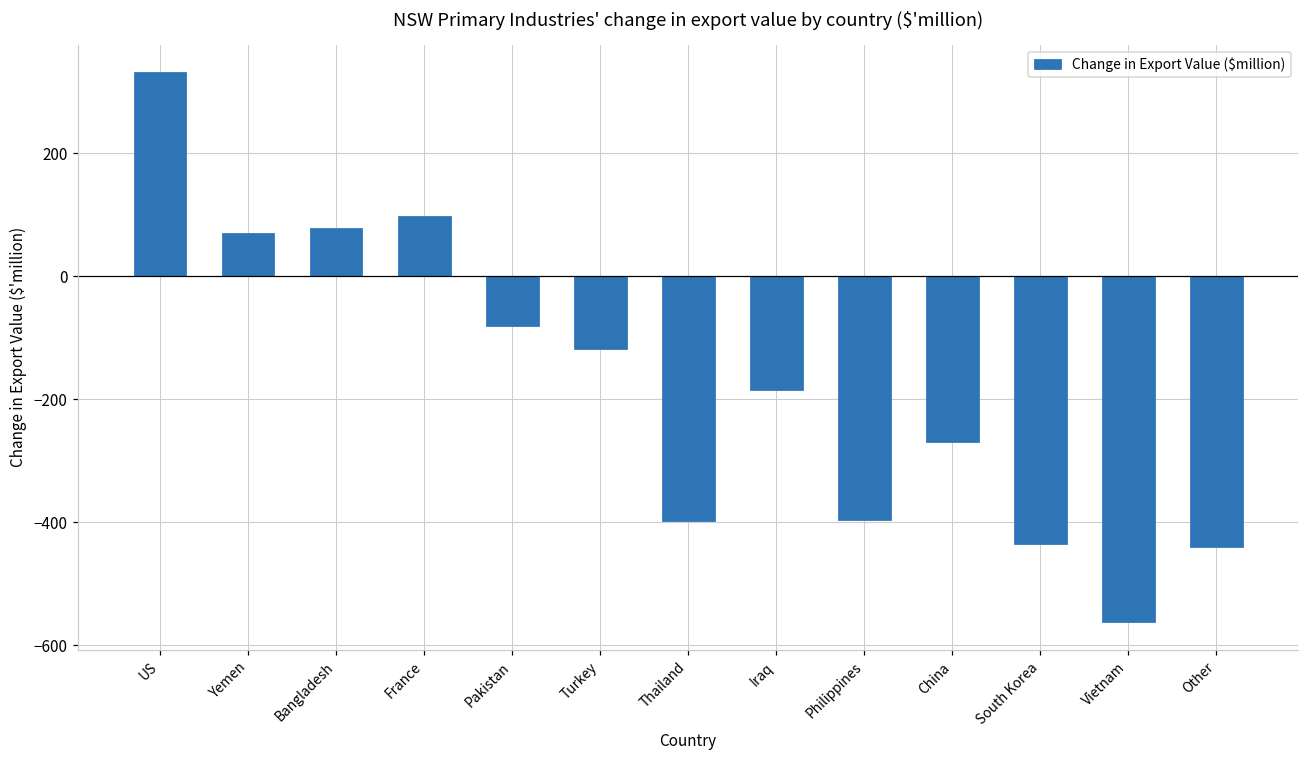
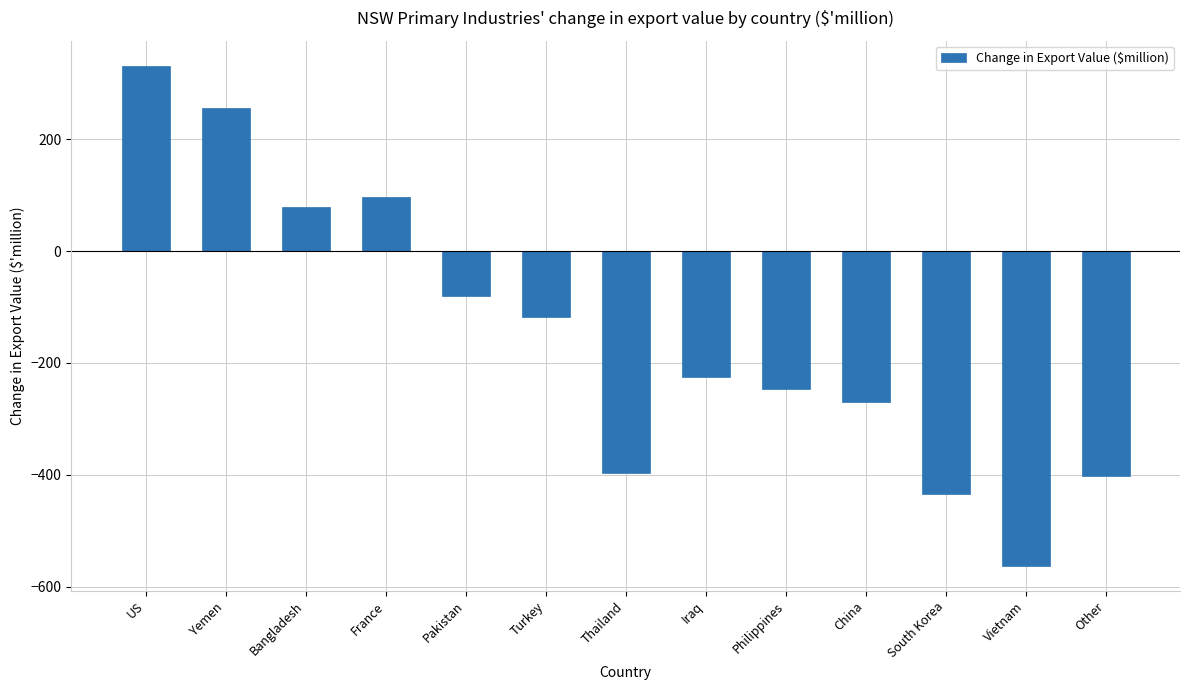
  {
    "US": 330,
-   "Yemen": 70,
+   "Yemen": 260,
    "Bangladesh": 80,
    "France": 100,
    "Pakistan": -80,
    "Turkey": -120,
    "Thailand": -400,
-   "Iraq": -180,
-   "Philippines": -400,
+   "Iraq": -220,
+   "Philippines": -250,
    "China": -270,
    "South Korea": -430,
    "Vietnam": -560,
-   "Other": -440
+   "Other": -400
  }
